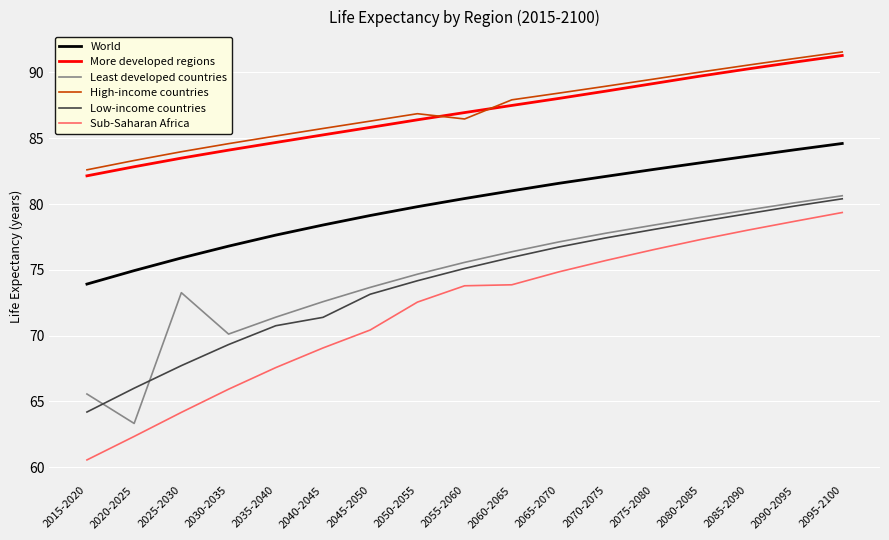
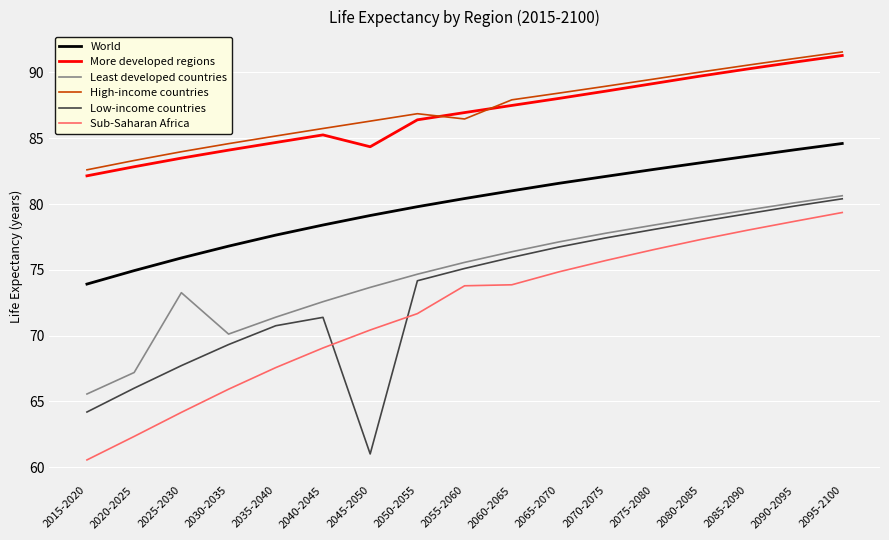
  {
    "World": {
      "2015-2020": 73.9,
      "2020-2025": 74.9,
      "2025-2030": 75.9,
      "2030-2035": 76.8,
      "2035-2040": 77.6,
      "2040-2045": 78.4,
      "2045-2050": 79.1,
      "2050-2055": 79.8,
      "2055-2060": 80.4,
      "2060-2065": 81.0,
      "2065-2070": 81.6,
      "2070-2075": 82.1,
      "2075-2080": 82.6,
      "2080-2085": 83.1,
      "2085-2090": 83.6,
      "2090-2095": 84.1,
      "2095-2100": 84.6
    },
    "More developed regions": {
      "2015-2020": 82.1,
      "2020-2025": 82.8,
      "2025-2030": 83.5,
      "2030-2035": 84.1,
      "2035-2040": 84.7,
      "2040-2045": 85.3,
-     "2045-2050": 85.8,
+     "2045-2050": 84.4,
      "2050-2055": 86.4,
      "2055-2060": 86.9,
      "2060-2065": 87.5,
      "2065-2070": 88.0,
      "2070-2075": 88.6,
      "2075-2080": 89.2,
      "2080-2085": 89.7,
      "2085-2090": 90.3,
      "2090-2095": 90.8,
      "2095-2100": 91.3
    },
    "Least developed countries": {
      "2015-2020": 65.6,
-     "2020-2025": 63.3,
+     "2020-2025": 67.2,
      "2025-2030": 73.3,
      "2030-2035": 70.1,
      "2035-2040": 71.4,
      "2040-2045": 72.6,
      "2045-2050": 73.7,
      "2050-2055": 74.7,
      "2055-2060": 75.6,
      "2060-2065": 76.4,
      "2065-2070": 77.1,
      "2070-2075": 77.8,
      "2075-2080": 78.4,
      "2080-2085": 79.0,
      "2085-2090": 79.5,
      "2090-2095": 80.1,
      "2095-2100": 80.6
    },
    "High-income countries": {
      "2015-2020": 82.6,
      "2020-2025": 83.3,
      "2025-2030": 84.0,
      "2030-2035": 84.6,
      "2035-2040": 85.2,
      "2040-2045": 85.7,
      "2045-2050": 86.3,
      "2050-2055": 86.9,
      "2055-2060": 86.5,
      "2060-2065": 87.9,
      "2065-2070": 88.4,
      "2070-2075": 89.0,
      "2075-2080": 89.5,
      "2080-2085": 90.0,
      "2085-2090": 90.6,
      "2090-2095": 91.1,
      "2095-2100": 91.6
    },
    "Low-income countries": {
      "2015-2020": 64.2,
      "2020-2025": 66.0,
      "2025-2030": 67.7,
      "2030-2035": 69.3,
      "2035-2040": 70.8,
      "2040-2045": 71.4,
-     "2045-2050": 73.1,
+     "2045-2050": 61.0,
      "2050-2055": 74.2,
      "2055-2060": 75.1,
      "2060-2065": 75.9,
      "2065-2070": 76.7,
      "2070-2075": 77.4,
      "2075-2080": 78.1,
      "2080-2085": 78.7,
      "2085-2090": 79.3,
      "2090-2095": 79.9,
      "2095-2100": 80.4
    },
    "Sub-Saharan Africa": {
      "2015-2020": 60.6,
      "2020-2025": 62.3,
      "2025-2030": 64.2,
      "2030-2035": 65.9,
      "2035-2040": 67.6,
      "2040-2045": 69.1,
      "2045-2050": 70.4,
-     "2050-2055": 72.5,
+     "2050-2055": 71.7,
      "2055-2060": 73.8,
      "2060-2065": 73.9,
      "2065-2070": 74.8,
      "2070-2075": 75.7,
      "2075-2080": 76.5,
      "2080-2085": 77.3,
      "2085-2090": 78.0,
      "2090-2095": 78.7,
      "2095-2100": 79.4
    }
  }
